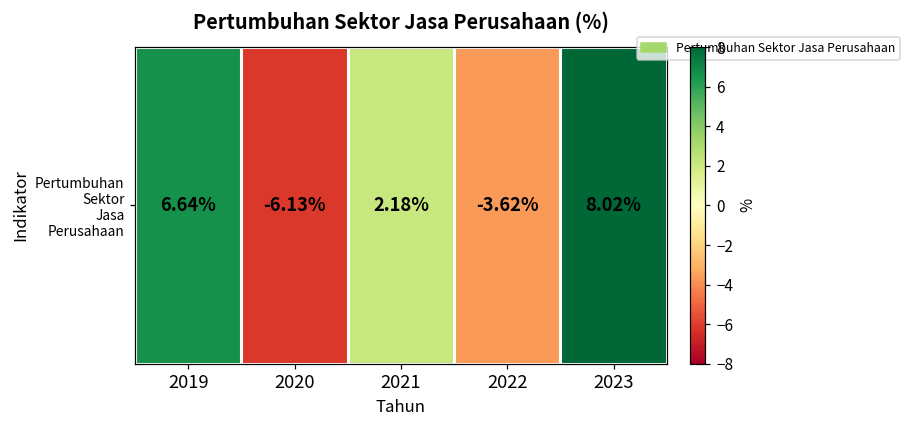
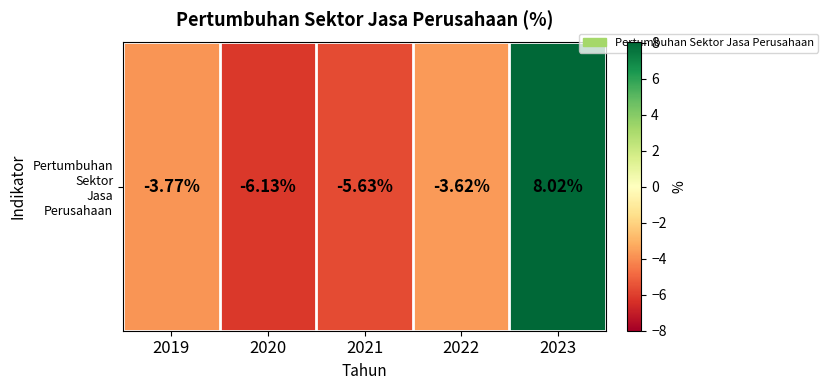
  {
    "Pertumbuhan Sektor Jasa Perusahaan": {
-     "2019": "6.64%",
+     "2019": "-3.77%",
      "2020": "-6.13%",
-     "2021": "2.18%",
+     "2021": "-5.63%",
      "2022": "-3.62%",
      "2023": "8.02%"
    }
  }
